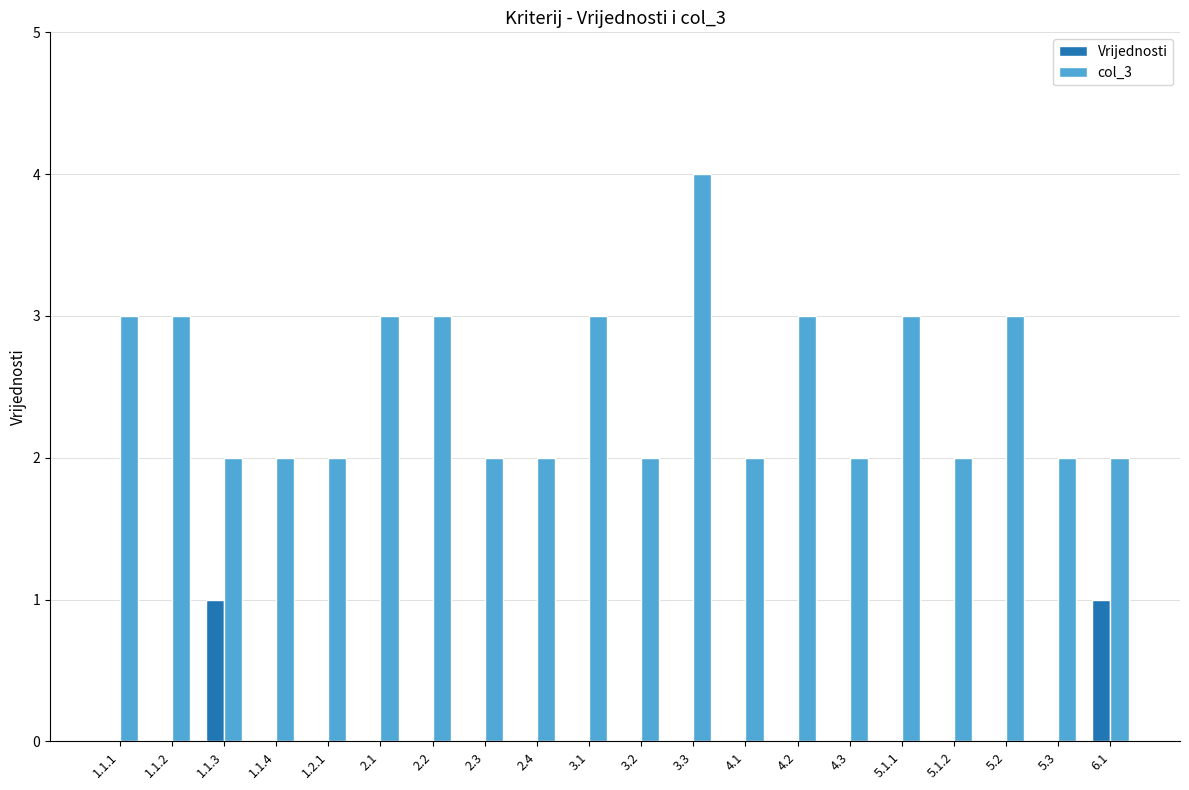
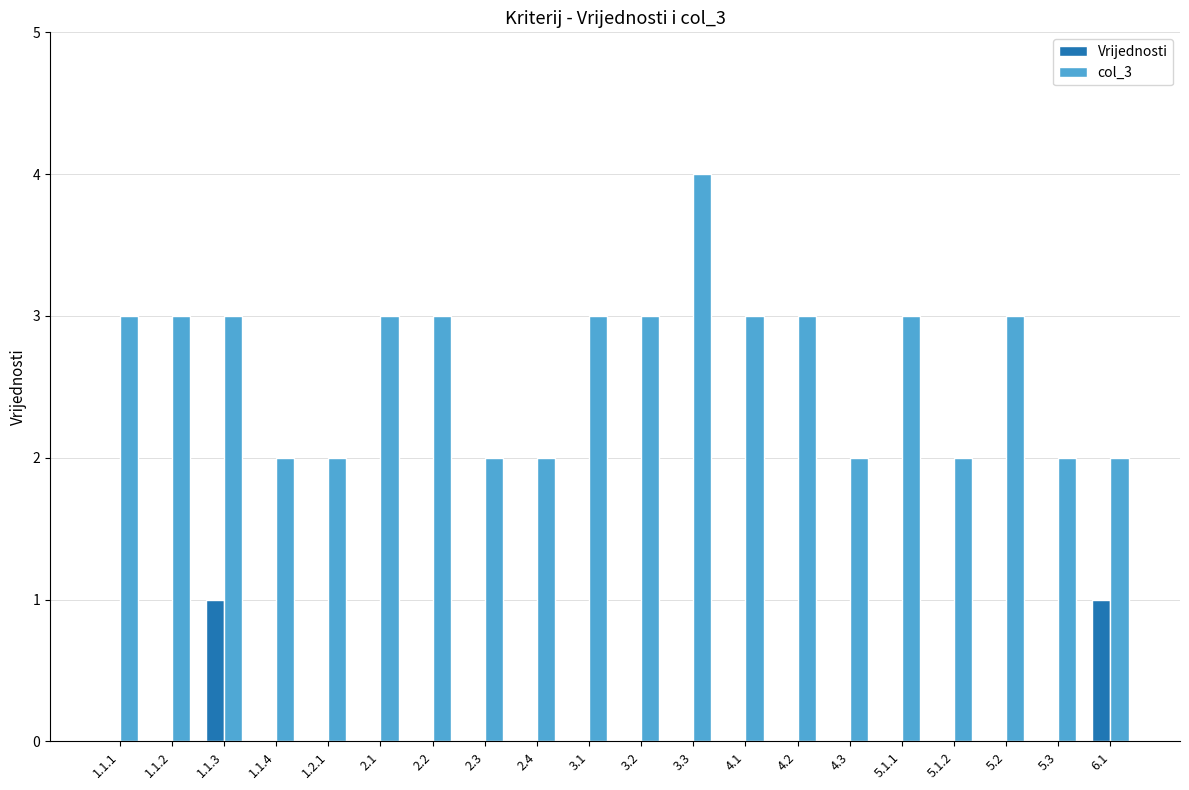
  {
    "Vrijednosti": {
      "1.1.1": 0,
      "1.1.2": 0,
      "1.1.3": 1,
      "1.1.4": 0,
      "1.2.1": 0,
      "2.1": 0,
      "2.2": 0,
      "2.3": 0,
      "2.4": 0,
      "3.1": 0,
      "3.2": 0,
      "3.3": 0,
      "4.1": 0,
      "4.2": 0,
      "4.3": 0,
      "5.1.1": 0,
      "5.1.2": 0,
      "5.2": 0,
      "5.3": 0,
      "6.1": 1
    },
    "col_3": {
      "1.1.1": 3,
      "1.1.2": 3,
-     "1.1.3": 2,
+     "1.1.3": 3,
      "1.1.4": 2,
      "1.2.1": 2,
      "2.1": 3,
      "2.2": 3,
      "2.3": 2,
      "2.4": 2,
      "3.1": 3,
-     "3.2": 2,
+     "3.2": 3,
      "3.3": 4,
-     "4.1": 2,
+     "4.1": 3,
      "4.2": 3,
      "4.3": 2,
      "5.1.1": 3,
      "5.1.2": 2,
      "5.2": 3,
      "5.3": 2,
      "6.1": 2
    }
  }
